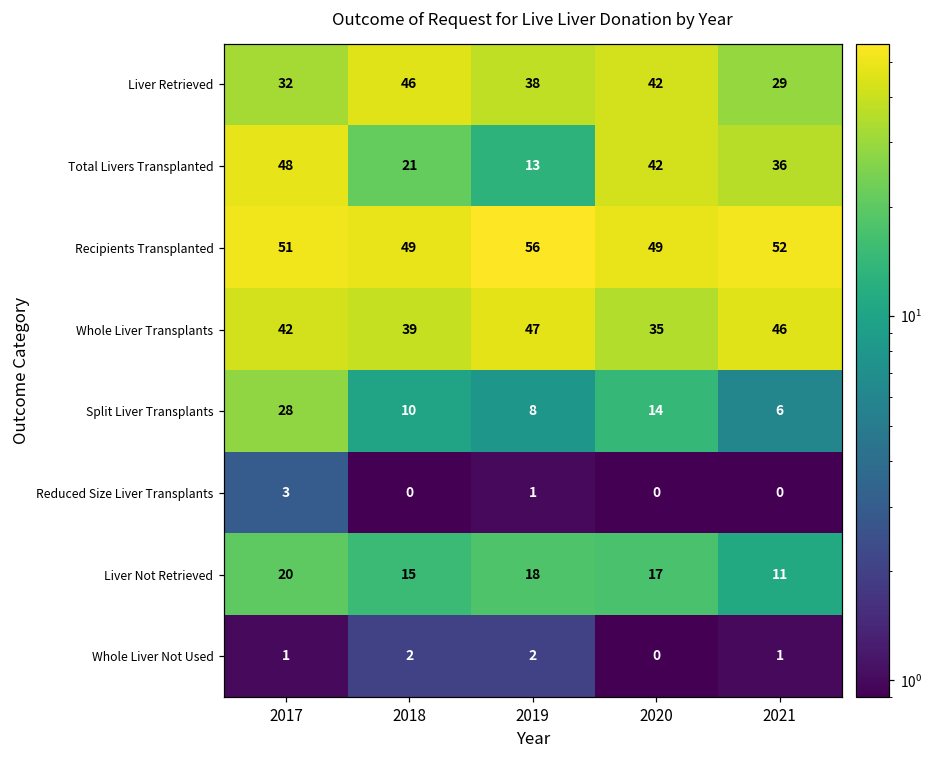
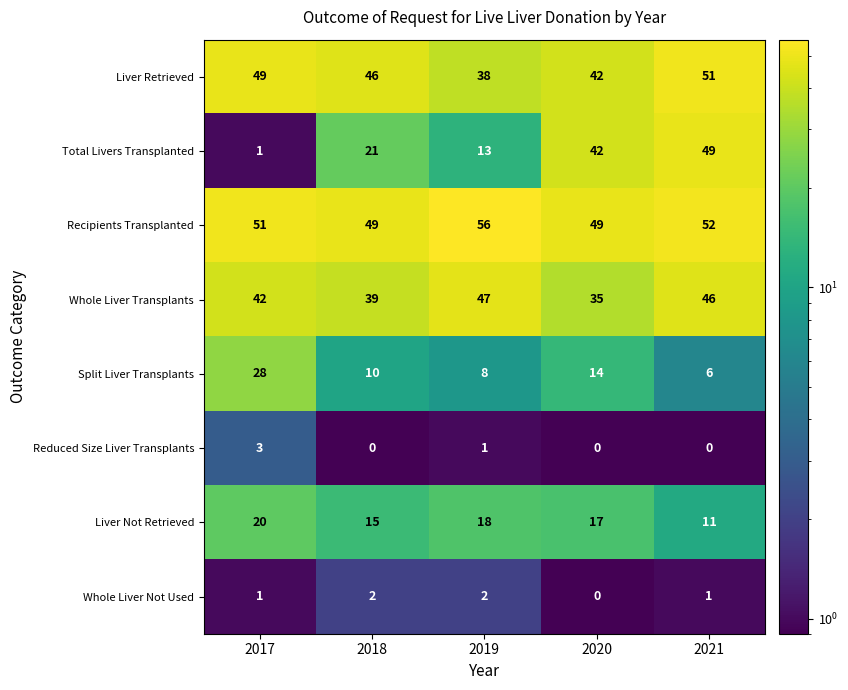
  {
    "Liver Retrieved": {
-     "2017": 32,
+     "2017": 49,
      "2018": 46,
      "2019": 38,
      "2020": 42,
-     "2021": 29
+     "2021": 51
    },
    "Total Livers Transplanted": {
-     "2017": 48,
+     "2017": 1,
      "2018": 21,
      "2019": 13,
      "2020": 42,
-     "2021": 36
+     "2021": 49
    },
    "Recipients Transplanted": {
      "2017": 51,
      "2018": 49,
      "2019": 56,
      "2020": 49,
      "2021": 52
    },
    "Whole Liver Transplants": {
      "2017": 42,
      "2018": 39,
      "2019": 47,
      "2020": 35,
      "2021": 46
    },
    "Split Liver Transplants": {
      "2017": 28,
      "2018": 10,
      "2019": 8,
      "2020": 14,
      "2021": 6
    },
    "Reduced Size Liver Transplants": {
      "2017": 3,
      "2018": 0,
      "2019": 1,
      "2020": 0,
      "2021": 0
    },
    "Liver Not Retrieved": {
      "2017": 20,
      "2018": 15,
      "2019": 18,
      "2020": 17,
      "2021": 11
    },
    "Whole Liver Not Used": {
      "2017": 1,
      "2018": 2,
      "2019": 2,
      "2020": 0,
      "2021": 1
    }
  }
